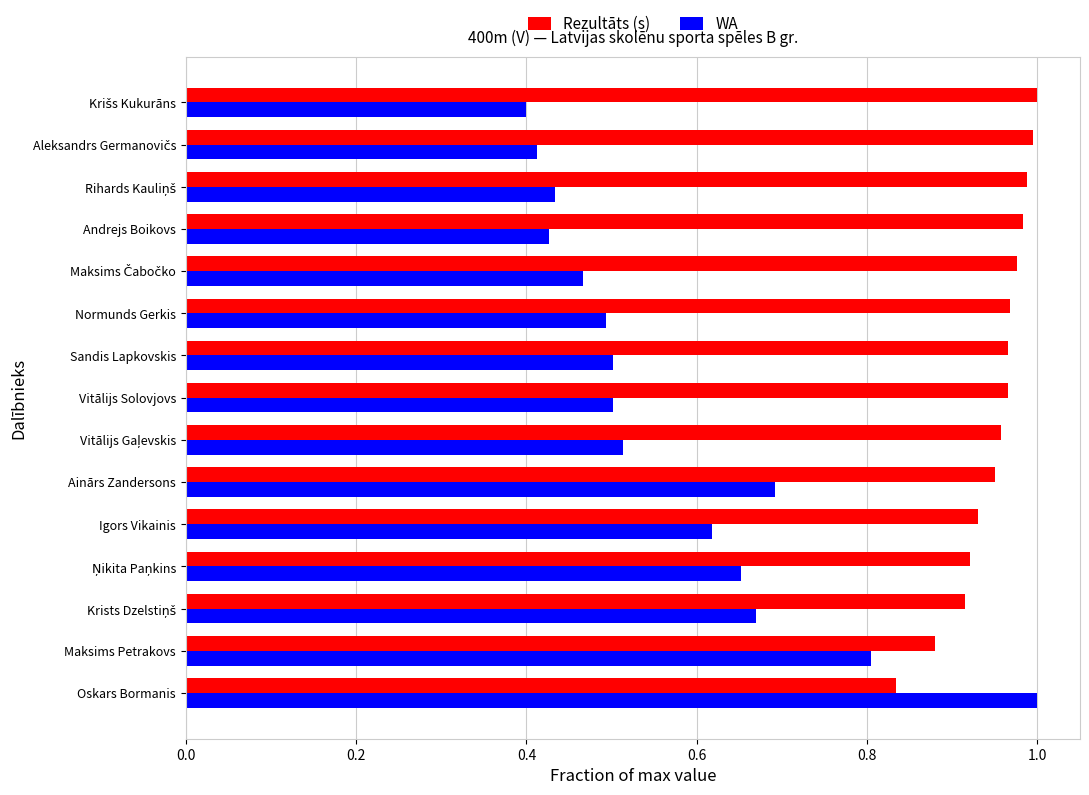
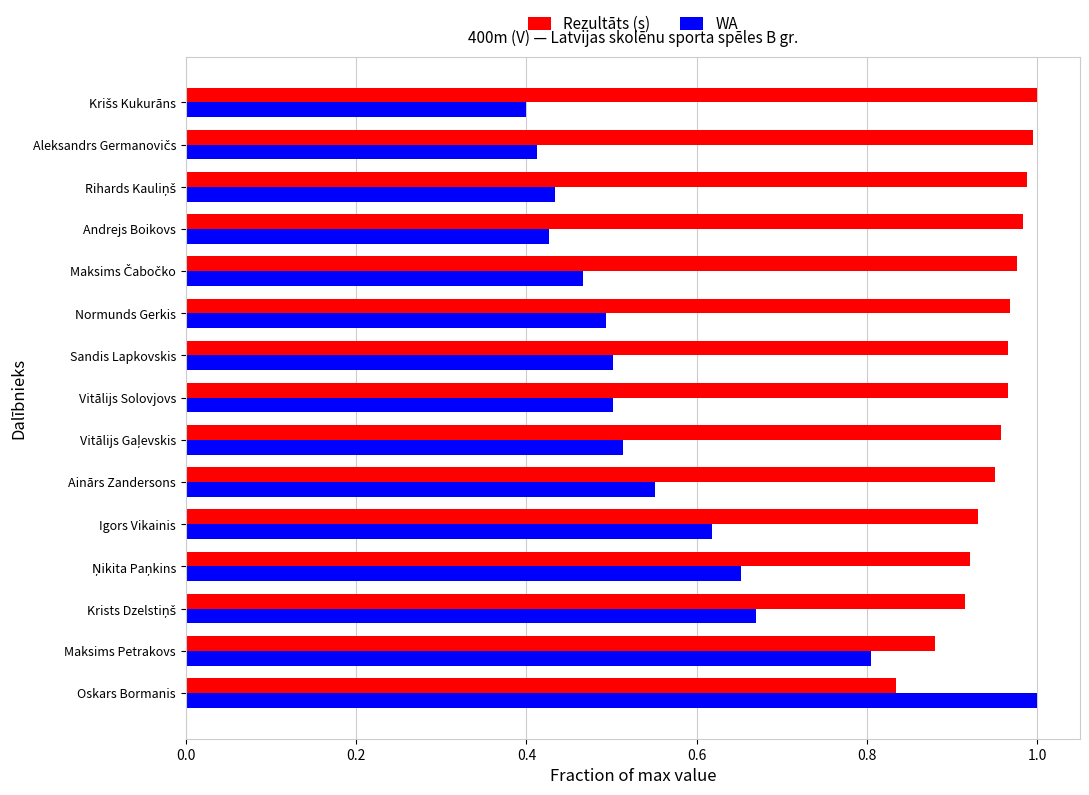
  {
    "Rezultāts (s)": {
      "Krišs Kukurāns": 1.00,
      "Aleksandrs Germanovičs": 1.00,
      "Rihards Kauliņš": 0.99,
      "Andrejs Boikovs": 0.98,
      "Maksims Čabočko": 0.98,
      "Normunds Gerkis": 0.97,
      "Sandis Lapkovskis": 0.97,
      "Vitālijs Solovjovs": 0.97,
      "Vitālijs Gaļevskis": 0.96,
      "Ainārs Zandersons": 0.95,
      "Igors Vikainis": 0.93,
      "Ņikita Paņkins": 0.92,
      "Krists Dzelstiņš": 0.92,
      "Maksims Petrakovs": 0.88,
      "Oskars Bormanis": 0.83
    },
    "WA": {
      "Krišs Kukurāns": 0.40,
      "Aleksandrs Germanovičs": 0.41,
      "Rihards Kauliņš": 0.43,
      "Andrejs Boikovs": 0.43,
      "Maksims Čabočko": 0.47,
      "Normunds Gerkis": 0.49,
      "Sandis Lapkovskis": 0.50,
      "Vitālijs Solovjovs": 0.50,
      "Vitālijs Gaļevskis": 0.51,
-     "Ainārs Zandersons": 0.69,
+     "Ainārs Zandersons": 0.55,
      "Igors Vikainis": 0.62,
      "Ņikita Paņkins": 0.65,
      "Krists Dzelstiņš": 0.67,
      "Maksims Petrakovs": 0.80,
      "Oskars Bormanis": 1.00
    }
  }
